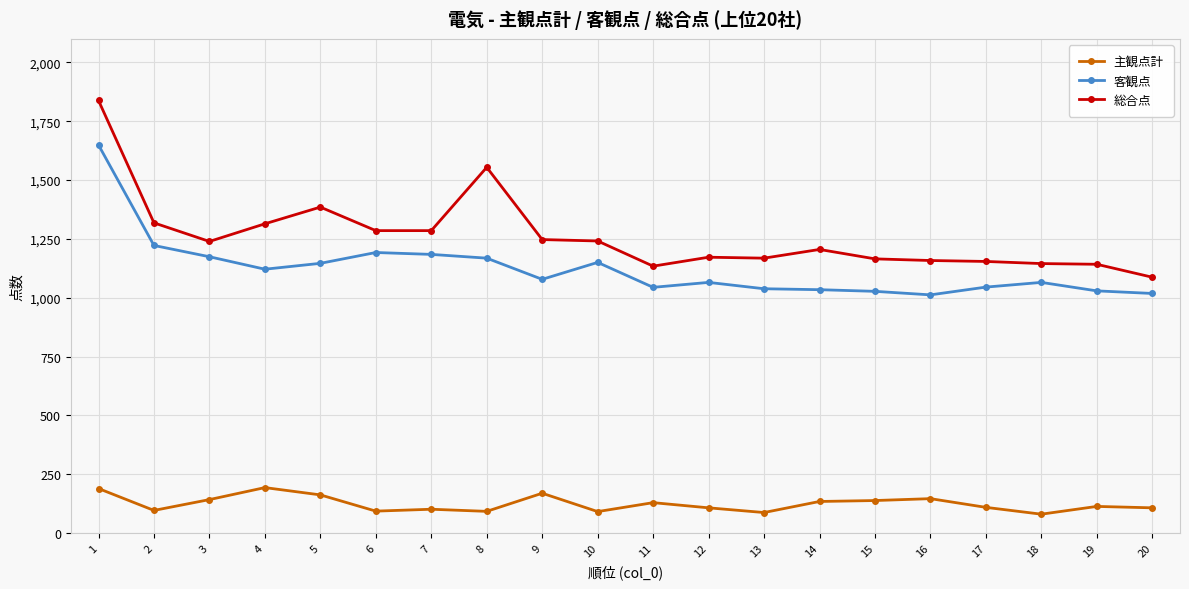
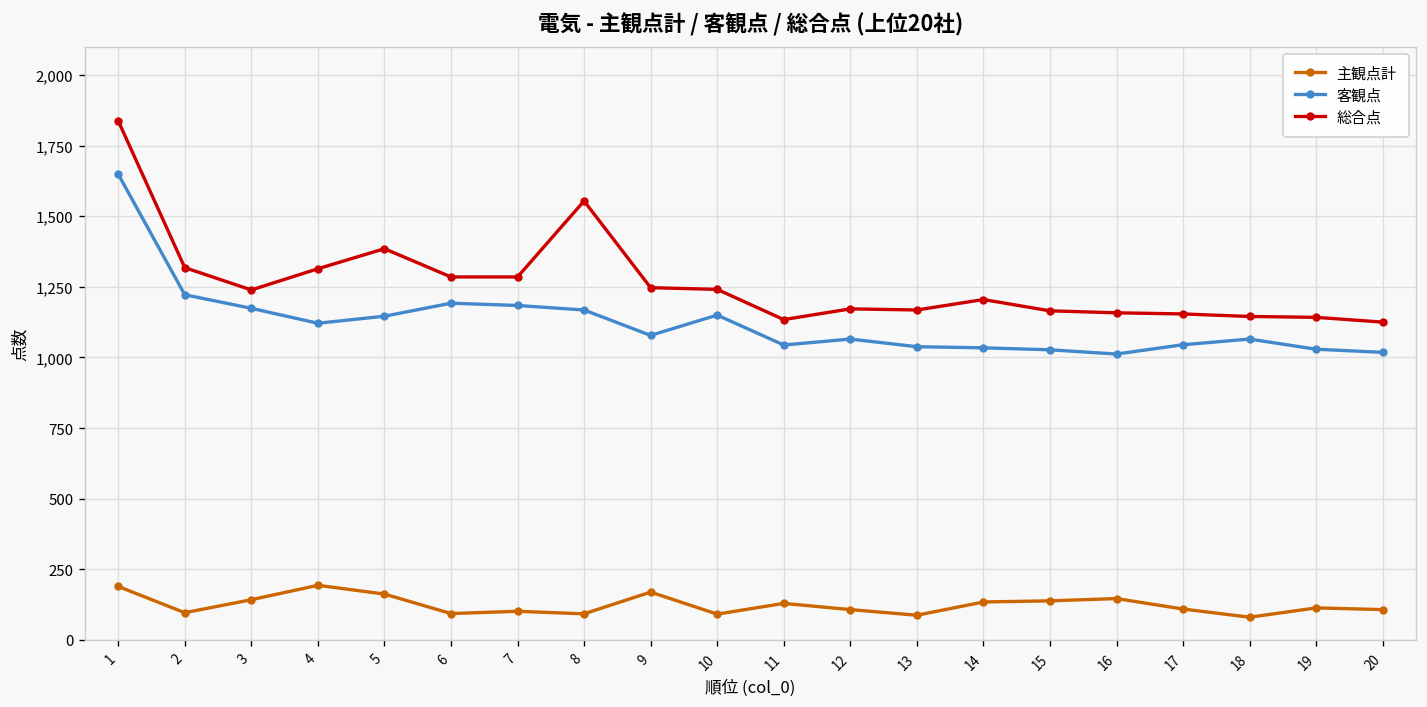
  {
    "主観点計": {
      "1": "190",
      "2": "100",
      "3": "140",
      "4": "190",
      "5": "160",
      "6": "90",
      "7": "100",
      "8": "90",
      "9": "170",
      "10": "90",
      "11": "130",
      "12": "110",
      "13": "90",
      "14": "130",
      "15": "140",
      "16": "150",
      "17": "110",
      "18": "80",
      "19": "110",
      "20": "110"
    },
    "客観点": {
      "1": "1,650",
      "2": "1,220",
      "3": "1,170",
      "4": "1,120",
      "5": "1,150",
      "6": "1,190",
      "7": "1,180",
      "8": "1,170",
      "9": "1,080",
      "10": "1,150",
      "11": "1,040",
      "12": "1,070",
      "13": "1,040",
      "14": "1,030",
      "15": "1,030",
      "16": "1,010",
      "17": "1,050",
      "18": "1,070",
      "19": "1,030",
      "20": "1,020"
    },
    "総合点": {
      "1": "1,840",
      "2": "1,320",
      "3": "1,240",
      "4": "1,310",
      "5": "1,390",
      "6": "1,290",
      "7": "1,290",
      "8": "1,550",
      "9": "1,250",
      "10": "1,240",
      "11": "1,130",
      "12": "1,170",
      "13": "1,170",
      "14": "1,210",
      "15": "1,170",
      "16": "1,160",
      "17": "1,150",
      "18": "1,150",
      "19": "1,140",
-     "20": "1,090"
+     "20": "1,130"
    }
  }
